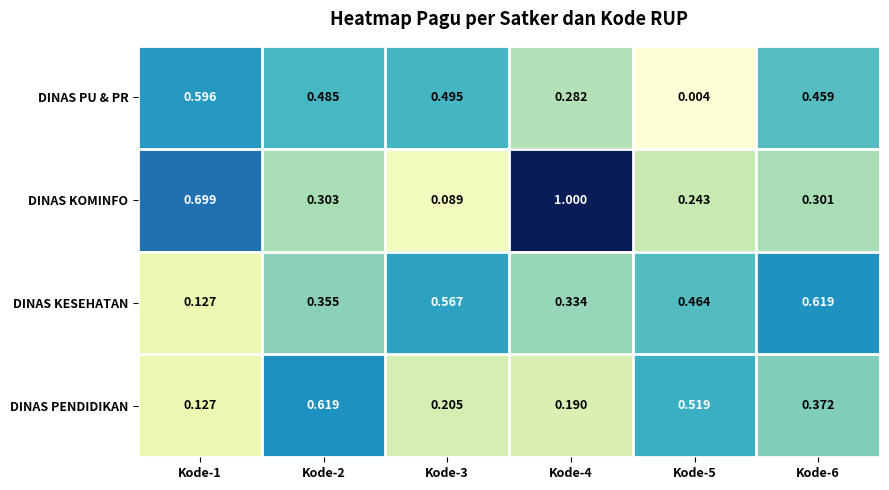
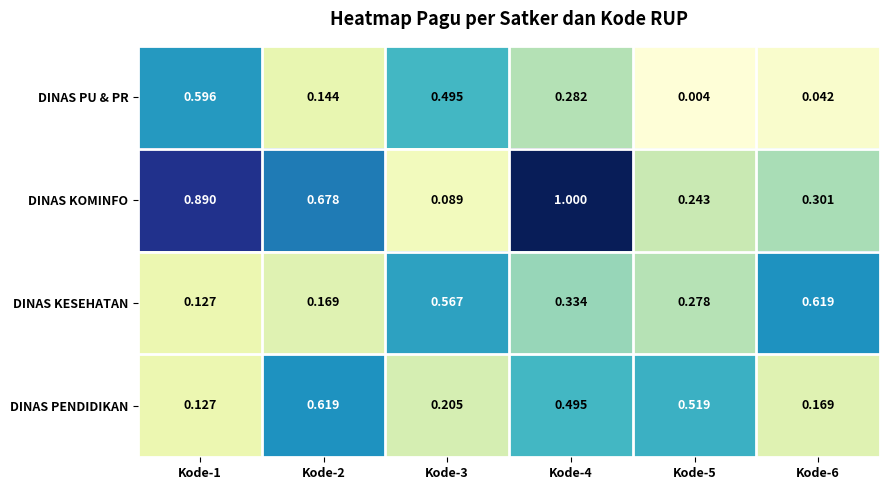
  {
    "DINAS PU & PR": {
      "Kode-1": 0.596,
-     "Kode-2": 0.485,
+     "Kode-2": 0.144,
      "Kode-3": 0.495,
      "Kode-4": 0.282,
      "Kode-5": 0.004,
-     "Kode-6": 0.459
+     "Kode-6": 0.042
    },
    "DINAS KOMINFO": {
-     "Kode-1": 0.699,
-     "Kode-2": 0.303,
+     "Kode-1": 0.890,
+     "Kode-2": 0.678,
      "Kode-3": 0.089,
      "Kode-4": 1.000,
      "Kode-5": 0.243,
      "Kode-6": 0.301
    },
    "DINAS KESEHATAN": {
      "Kode-1": 0.127,
-     "Kode-2": 0.355,
+     "Kode-2": 0.169,
      "Kode-3": 0.567,
      "Kode-4": 0.334,
-     "Kode-5": 0.464,
+     "Kode-5": 0.278,
      "Kode-6": 0.619
    },
    "DINAS PENDIDIKAN": {
      "Kode-1": 0.127,
      "Kode-2": 0.619,
      "Kode-3": 0.205,
-     "Kode-4": 0.190,
+     "Kode-4": 0.495,
      "Kode-5": 0.519,
-     "Kode-6": 0.372
+     "Kode-6": 0.169
    }
  }
